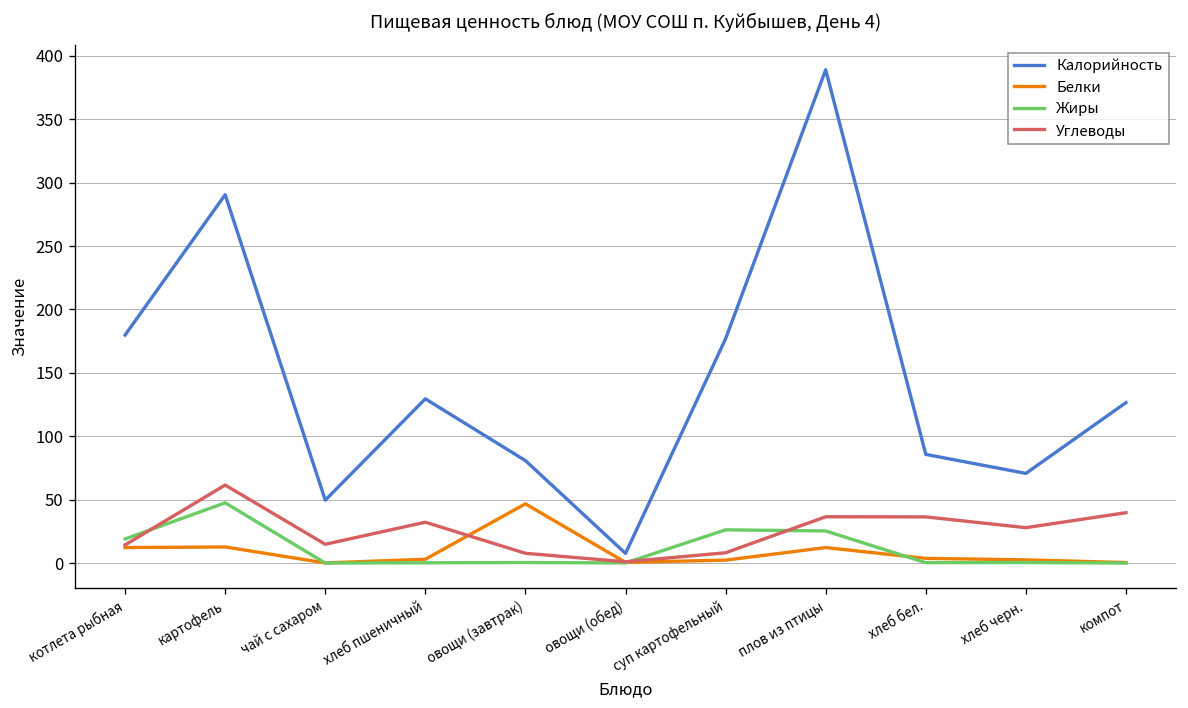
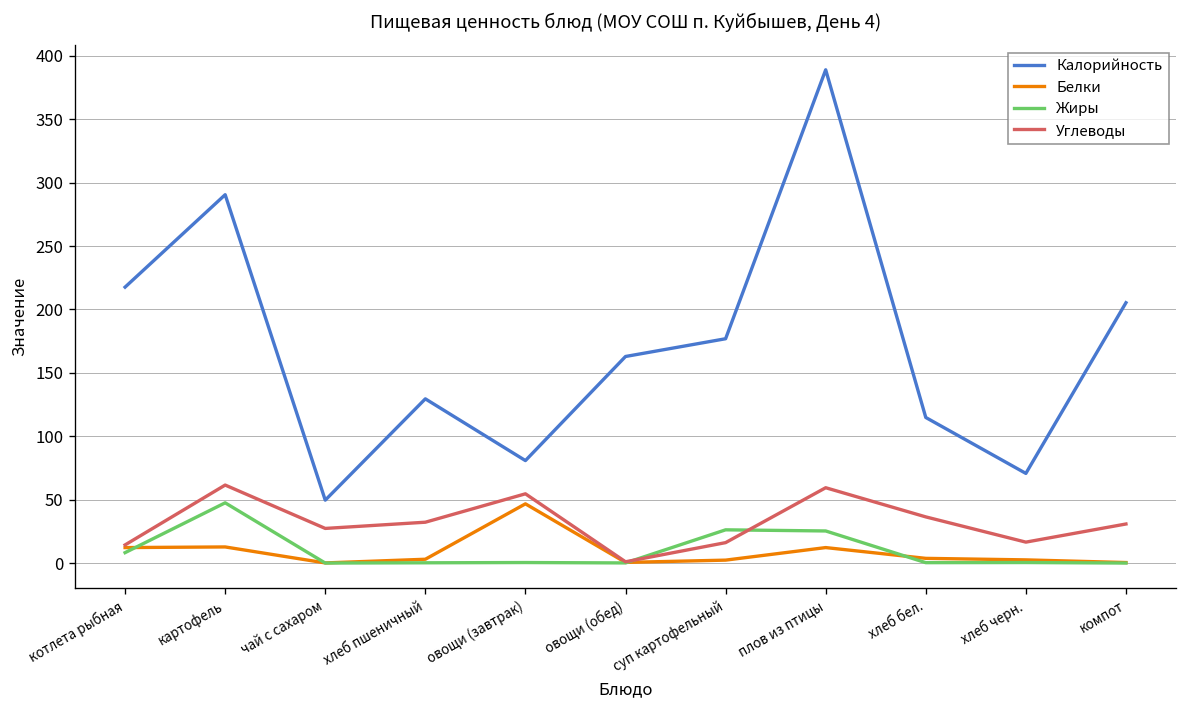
  {
    "Калорийность": {
-     "котлета рыбная": 180,
+     "котлета рыбная": 218,
      "картофель": 291,
      "чай с сахаром": 50,
      "хлеб пшеничный": 130,
      "овощи (завтрак)": 81,
-     "овощи (обед)": 8,
+     "овощи (обед)": 163,
      "суп картофельный": 177,
      "плов из птицы": 389,
-     "хлеб бел.": 86,
+     "хлеб бел.": 115,
      "хлеб черн.": 71,
-     "компот": 127
+     "компот": 205
    },
    "Белки": {
      "картофель": 13,
      "хлеб пшеничный": 3,
      "овощи (завтрак)": 47,
      "суп картофельный": 2,
      "плов из птицы": 12,
      "хлеб бел.": 4
    },
    "Жиры": {
-     "котлета рыбная": 19,
+     "котлета рыбная": 8,
      "картофель": 48,
      "хлеб пшеничный": 0,
      "овощи (завтрак)": 0,
      "суп картофельный": 26,
      "плов из птицы": 25,
      "хлеб бел.": 0
    },
    "Углеводы": {
      "картофель": 62,
-     "чай с сахаром": 15,
+     "чай с сахаром": 27,
      "хлеб пшеничный": 32,
-     "овощи (завтрак)": 8,
-     "суп картофельный": 8,
-     "плов из птицы": 37,
+     "овощи (завтрак)": 55,
+     "суп картофельный": 16,
+     "плов из птицы": 59,
      "хлеб бел.": 36,
-     "хлеб черн.": 28,
-     "компот": 40
+     "хлеб черн.": 17,
+     "компот": 31
    }
  }
